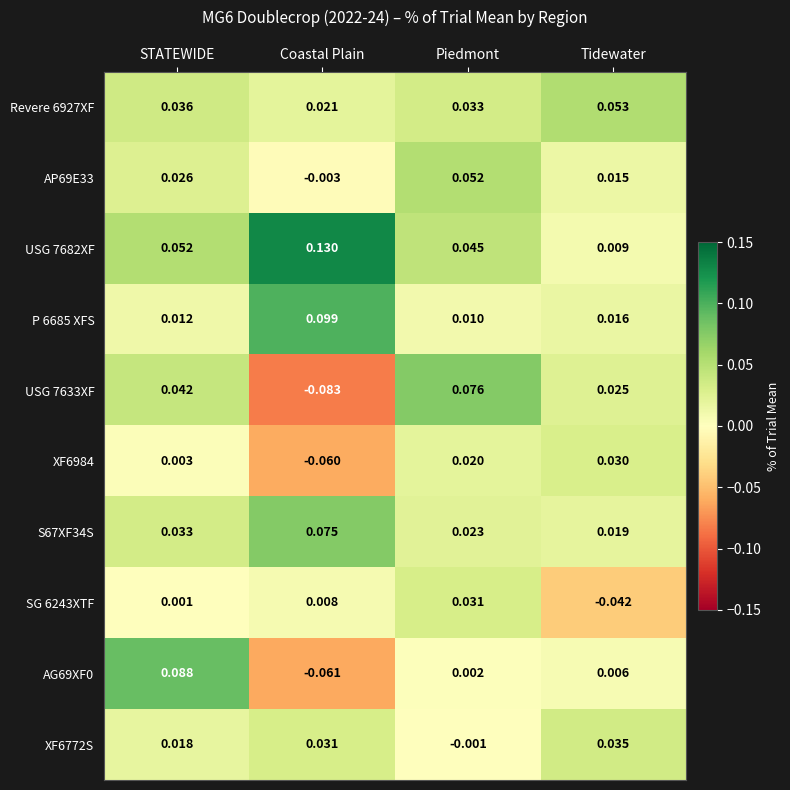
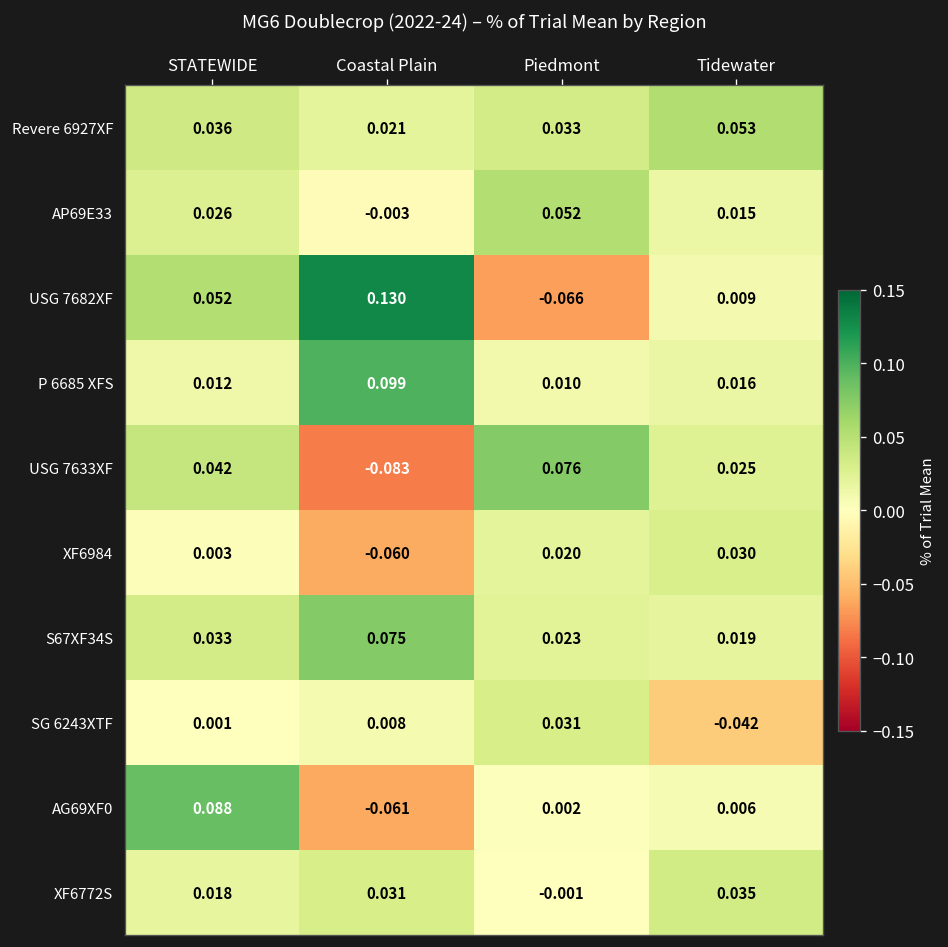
  {
    "Revere 6927XF": {
      "STATEWIDE": 0.036,
      "Coastal Plain": 0.021,
      "Piedmont": 0.033,
      "Tidewater": 0.053
    },
    "AP69E33": {
      "STATEWIDE": 0.026,
      "Coastal Plain": -0.003,
      "Piedmont": 0.052,
      "Tidewater": 0.015
    },
    "USG 7682XF": {
      "STATEWIDE": 0.052,
      "Coastal Plain": 0.130,
-     "Piedmont": 0.045,
+     "Piedmont": -0.066,
      "Tidewater": 0.009
    },
    "P 6685 XFS": {
      "STATEWIDE": 0.012,
      "Coastal Plain": 0.099,
      "Piedmont": 0.010,
      "Tidewater": 0.016
    },
    "USG 7633XF": {
      "STATEWIDE": 0.042,
      "Coastal Plain": -0.083,
      "Piedmont": 0.076,
      "Tidewater": 0.025
    },
    "XF6984": {
      "STATEWIDE": 0.003,
      "Coastal Plain": -0.060,
      "Piedmont": 0.020,
      "Tidewater": 0.030
    },
    "S67XF34S": {
      "STATEWIDE": 0.033,
      "Coastal Plain": 0.075,
      "Piedmont": 0.023,
      "Tidewater": 0.019
    },
    "SG 6243XTF": {
      "STATEWIDE": 0.001,
      "Coastal Plain": 0.008,
      "Piedmont": 0.031,
      "Tidewater": -0.042
    },
    "AG69XF0": {
      "STATEWIDE": 0.088,
      "Coastal Plain": -0.061,
      "Piedmont": 0.002,
      "Tidewater": 0.006
    },
    "XF6772S": {
      "STATEWIDE": 0.018,
      "Coastal Plain": 0.031,
      "Piedmont": -0.001,
      "Tidewater": 0.035
    }
  }
